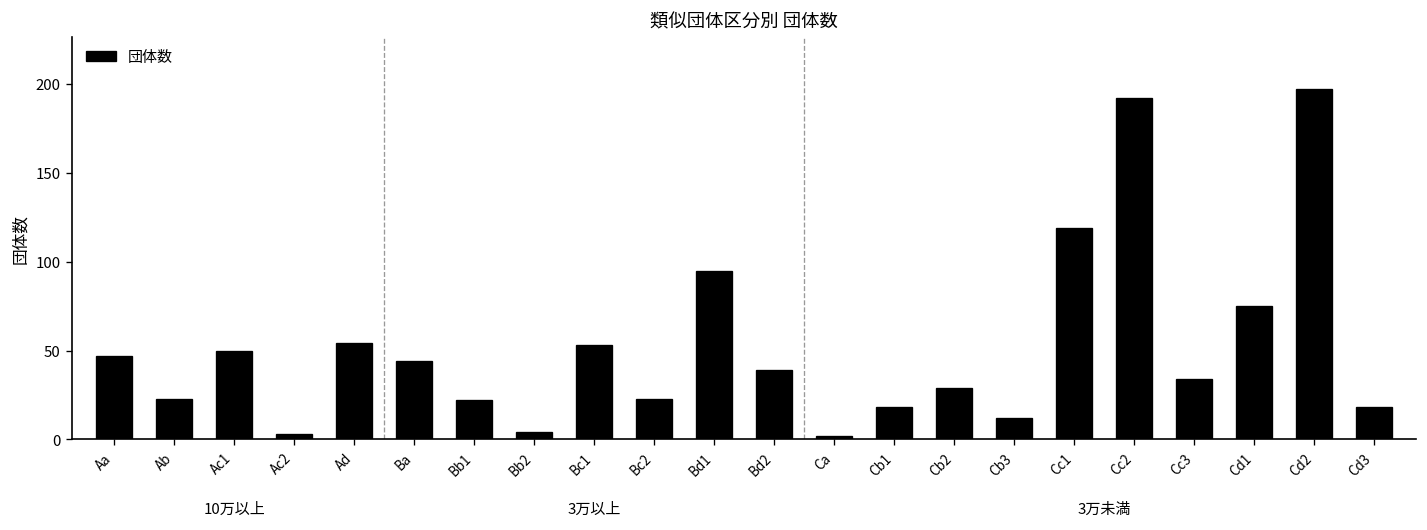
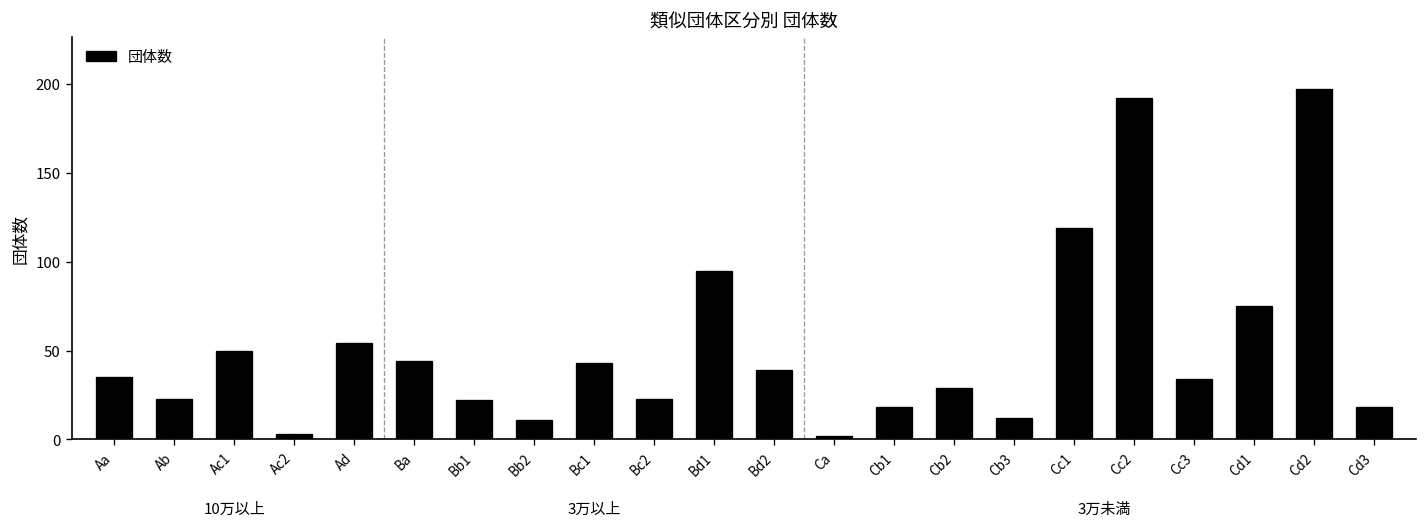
  {
-   "Aa": 47,
+   "Aa": 35,
    "Ab": 23,
    "Ac1": 50,
    "Ac2": 3,
    "Ad": 54,
    "Ba": 44,
    "Bb1": 22,
-   "Bb2": 4,
-   "Bc1": 53,
+   "Bb2": 11,
+   "Bc1": 43,
    "Bc2": 23,
    "Bd1": 95,
    "Bd2": 39,
    "Ca": 2,
    "Cb1": 18,
    "Cb2": 29,
    "Cb3": 12,
    "Cc1": 119,
    "Cc2": 192,
    "Cc3": 34,
    "Cd1": 75,
    "Cd2": 197,
    "Cd3": 18
  }
